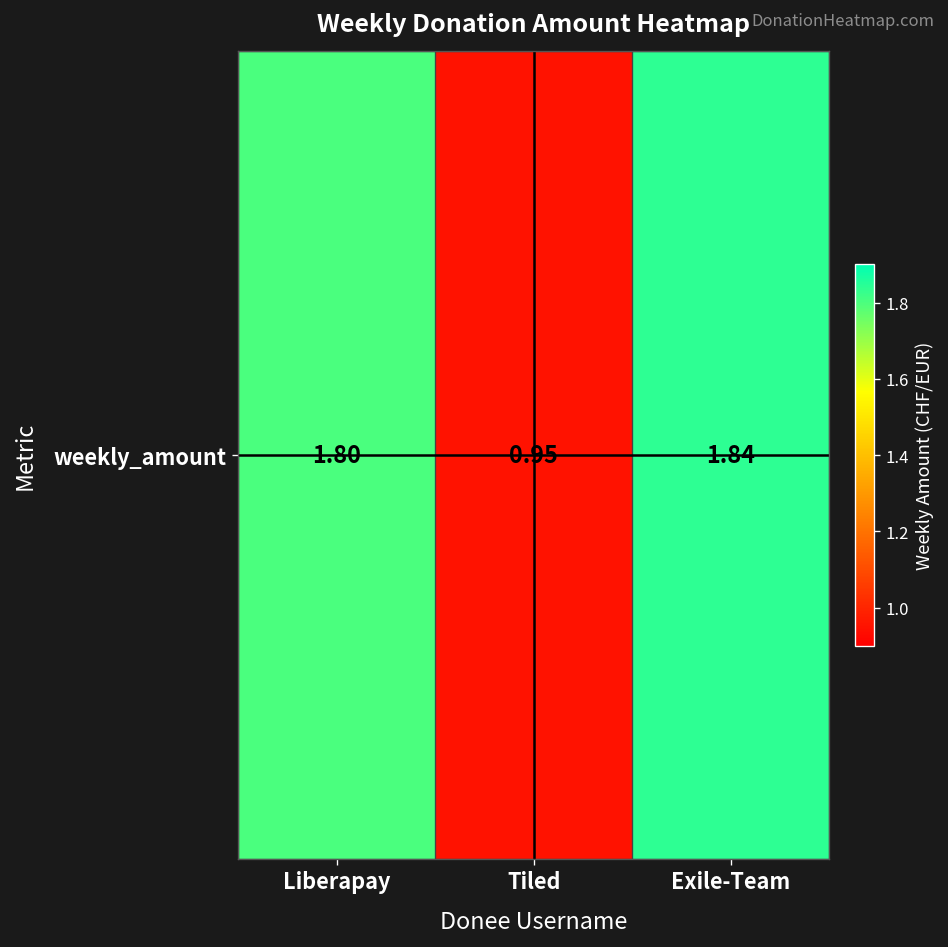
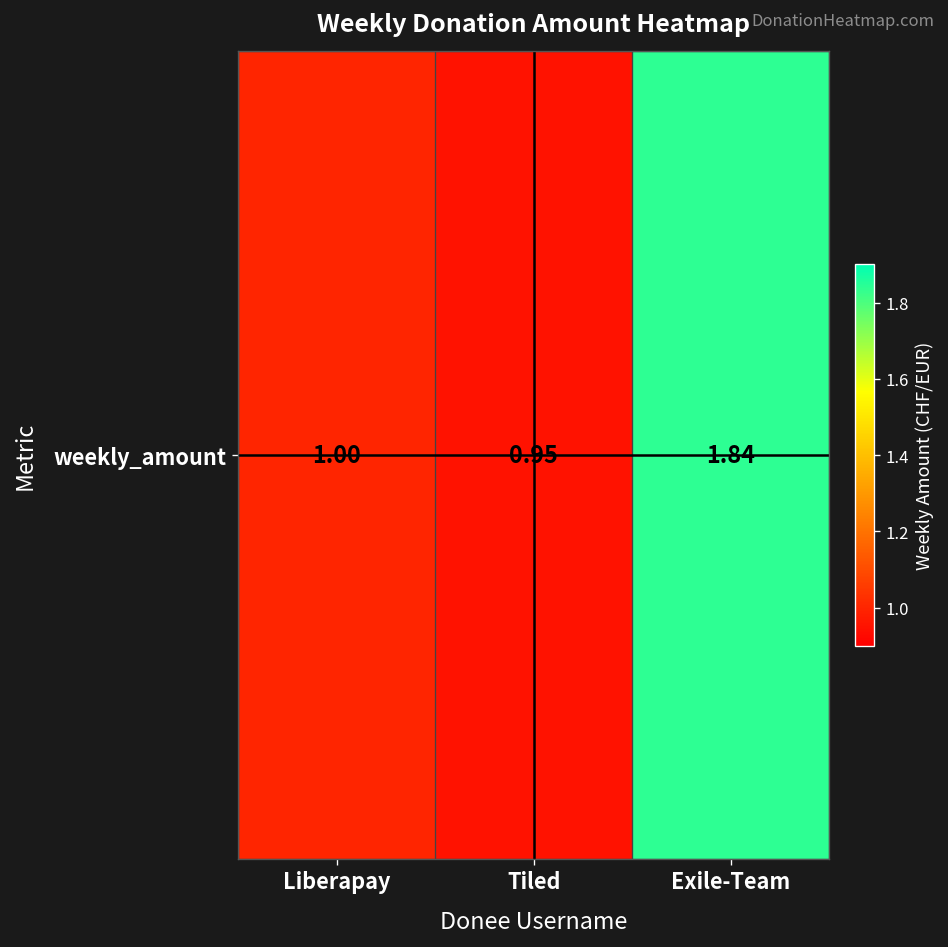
  {
    "weekly_amount": {
-     "Liberapay": 1.80,
+     "Liberapay": 1.00,
      "Tiled": 0.95,
      "Exile-Team": 1.84
    }
  }
